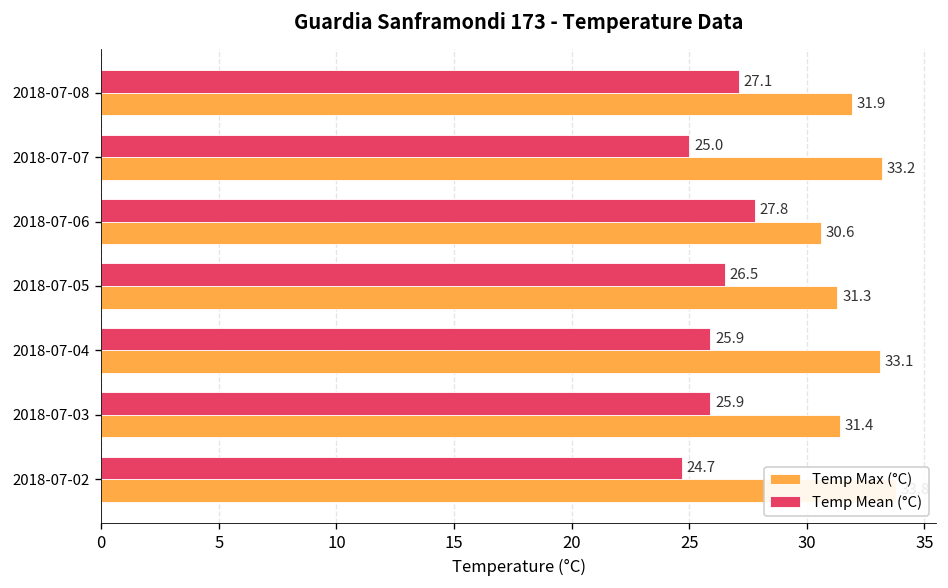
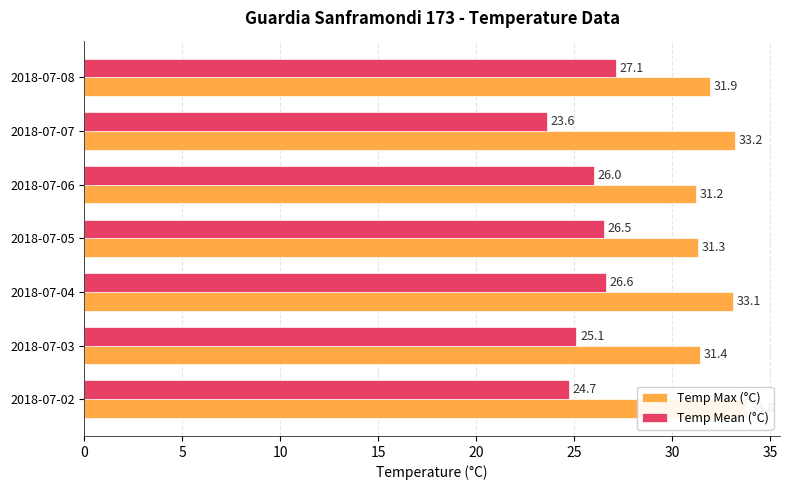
  {
    "Temp Max (°C)": {
      "2018-07-08": 31.9,
      "2018-07-07": 33.2,
-     "2018-07-06": 30.6,
+     "2018-07-06": 31.2,
      "2018-07-05": 31.3,
      "2018-07-04": 33.1,
      "2018-07-03": 31.4
    },
    "Temp Mean (°C)": {
      "2018-07-08": 27.1,
-     "2018-07-07": 25.0,
-     "2018-07-06": 27.8,
+     "2018-07-07": 23.6,
+     "2018-07-06": 26.0,
      "2018-07-05": 26.5,
-     "2018-07-04": 25.9,
-     "2018-07-03": 25.9,
+     "2018-07-04": 26.6,
+     "2018-07-03": 25.1,
      "2018-07-02": 24.7
    }
  }
